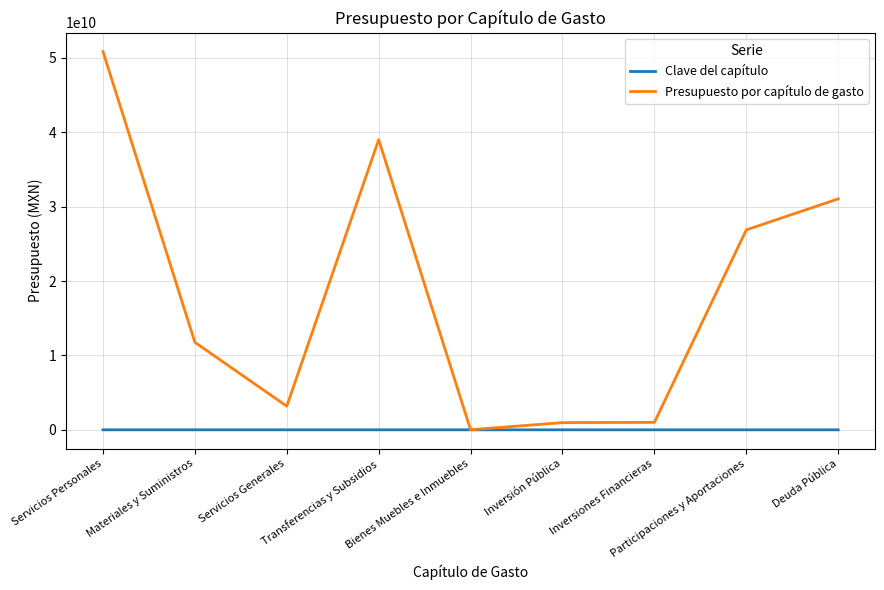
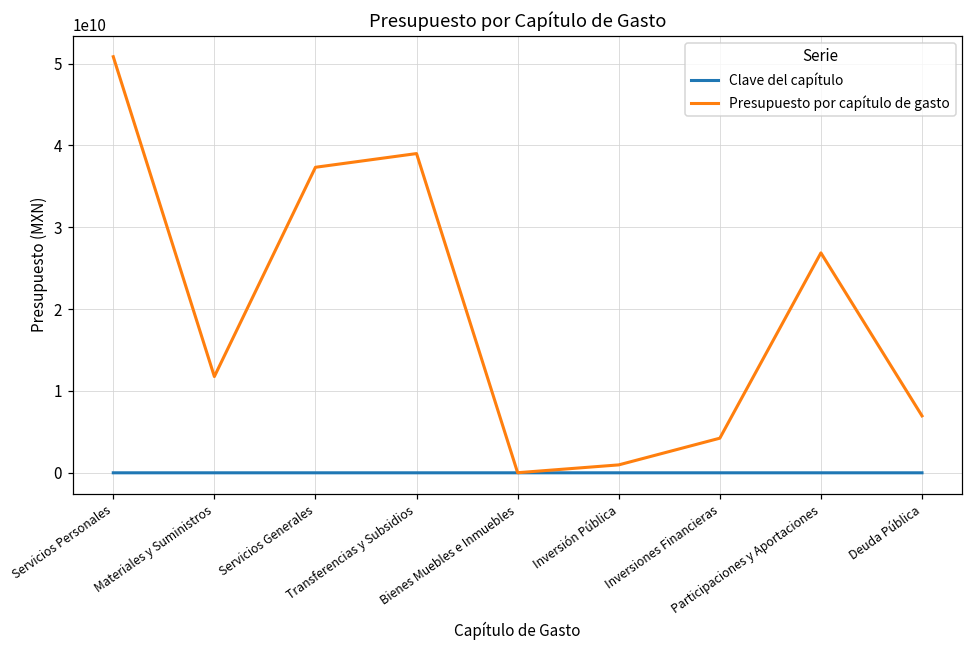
  {
    "Clave del capítulo": {
      "Servicios Personales": 0,
      "Materiales y Suministros": 0,
      "Servicios Generales": 0,
      "Transferencias y Subsidios": 0,
      "Inversión Pública": 0,
      "Inversiones Financieras": 0,
      "Participaciones y Aportaciones": 0,
      "Deuda Pública": 0
    },
    "Presupuesto por capítulo de gasto": {
      "Servicios Personales": 51000000000,
      "Materiales y Suministros": 12000000000,
-     "Servicios Generales": 3000000000,
+     "Servicios Generales": 37000000000,
      "Transferencias y Subsidios": 39000000000,
      "Inversión Pública": 1000000000,
-     "Inversiones Financieras": 1000000000,
+     "Inversiones Financieras": 4000000000,
      "Participaciones y Aportaciones": 27000000000,
-     "Deuda Pública": 31000000000
+     "Deuda Pública": 7000000000
    }
  }
